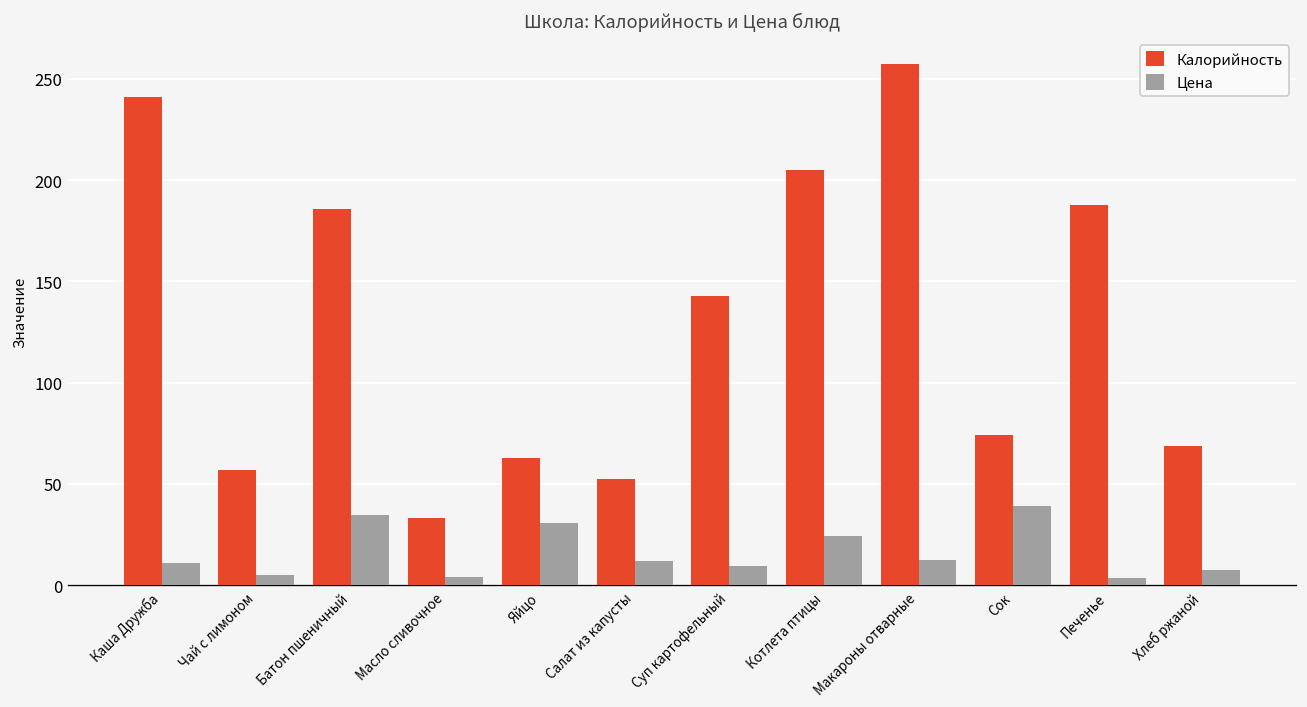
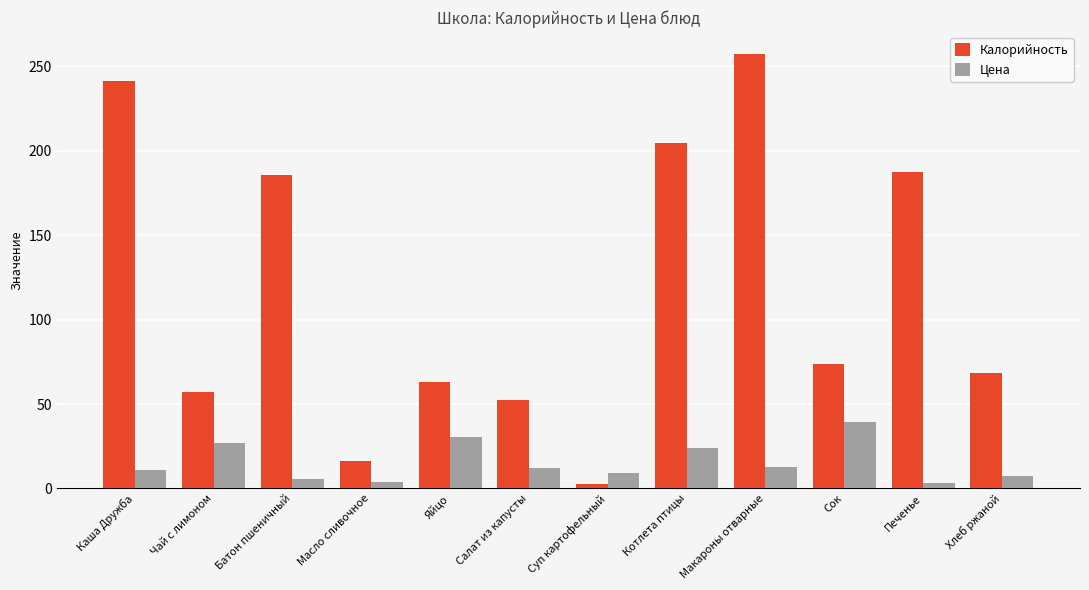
  {
    "Калорийность": {
      "Каша Дружба": 241,
      "Чай с лимоном": 57,
      "Батон пшеничный": 186,
-     "Масло сливочное": 33,
+     "Масло сливочное": 16,
      "Яйцо": 63,
      "Салат из капусты": 52,
-     "Суп картофельный": 143,
+     "Суп картофельный": 3,
      "Котлета птицы": 205,
      "Макароны отварные": 258,
      "Сок": 74,
      "Печенье": 188,
      "Хлеб ржаной": 69
    },
    "Цена": {
      "Каша Дружба": 11,
-     "Чай с лимоном": 5,
-     "Батон пшеничный": 35,
+     "Чай с лимоном": 27,
+     "Батон пшеничный": 6,
      "Масло сливочное": 4,
      "Яйцо": 31,
      "Салат из капусты": 12,
      "Суп картофельный": 9,
      "Котлета птицы": 24,
      "Макароны отварные": 13,
      "Сок": 39,
      "Печенье": 3,
      "Хлеб ржаной": 7
    }
  }
